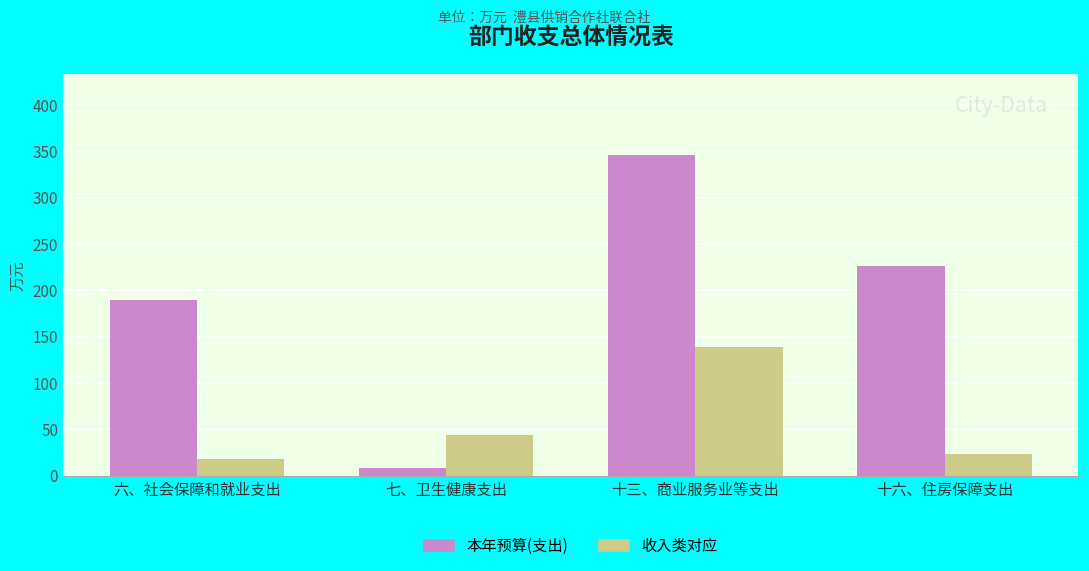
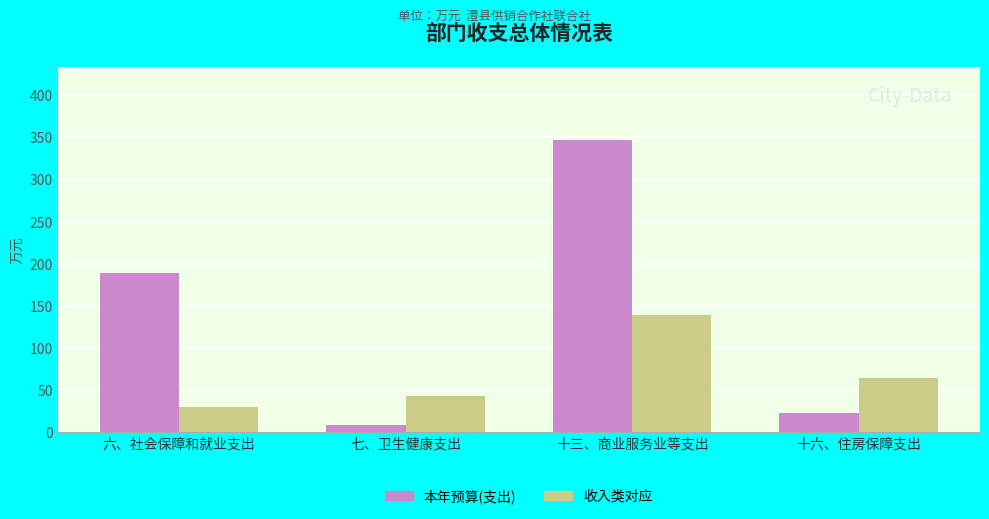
  {
    "本年预算(支出)": {
      "六、社会保障和就业支出": 190,
      "七、卫生健康支出": 10,
      "十三、商业服务业等支出": 350,
-     "十六、住房保障支出": 230
+     "十六、住房保障支出": 20
    },
    "收入类对应": {
-     "六、社会保障和就业支出": 20,
+     "六、社会保障和就业支出": 30,
      "七、卫生健康支出": 40,
      "十三、商业服务业等支出": 140,
-     "十六、住房保障支出": 20
+     "十六、住房保障支出": 60
    }
  }
